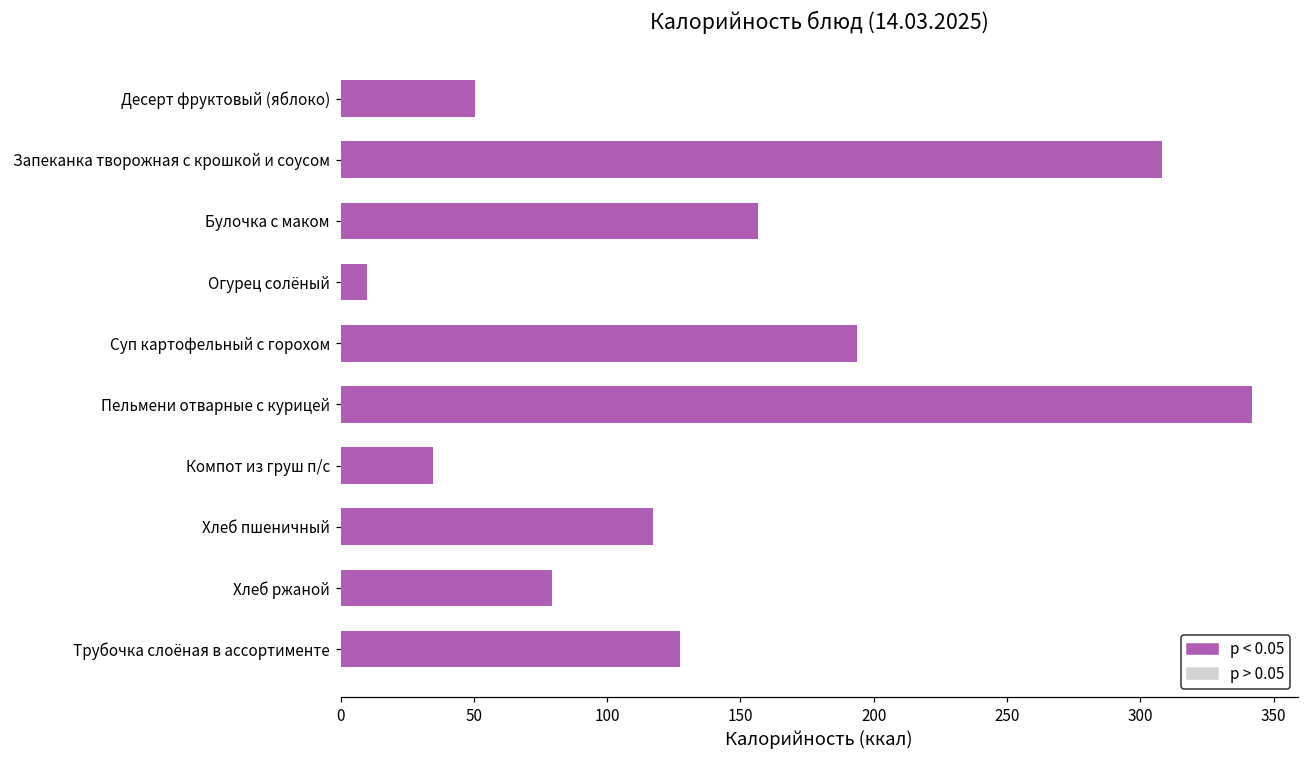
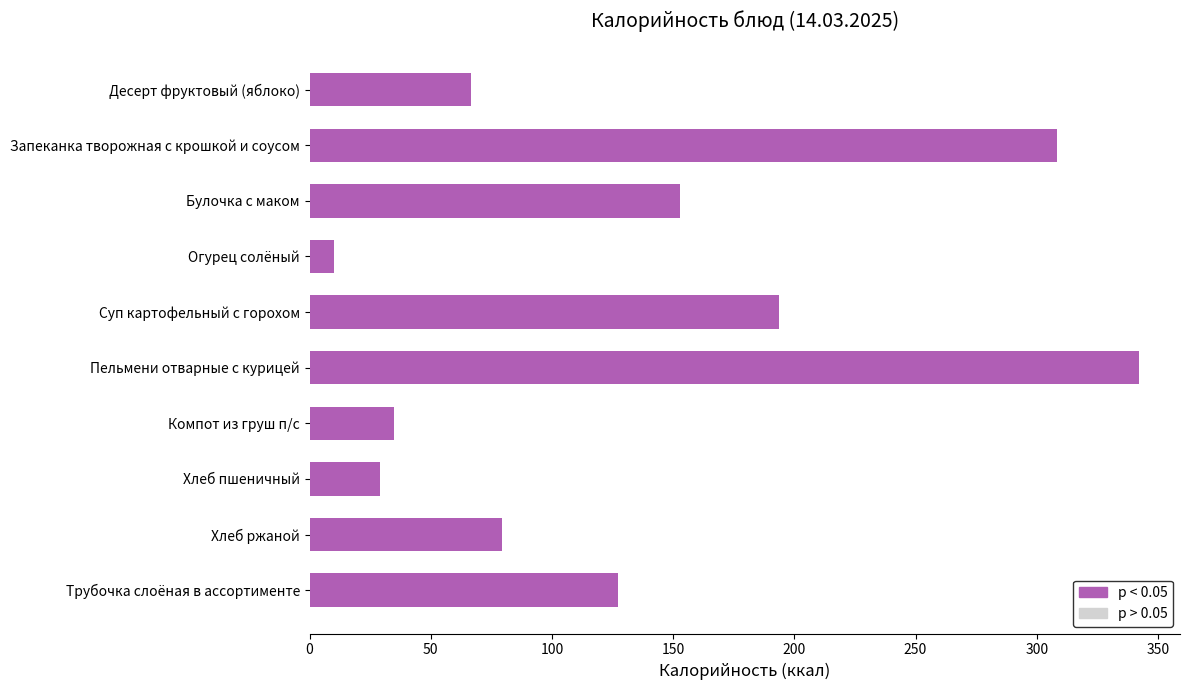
  {
-   "Десерт фруктовый (яблоко)": 50,
+   "Десерт фруктовый (яблоко)": 66,
    "Запеканка творожная с крошкой и соусом": 308,
-   "Булочка с маком": 157,
+   "Булочка с маком": 153,
    "Огурец солёный": 10,
    "Суп картофельный с горохом": 194,
    "Пельмени отварные с курицей": 342,
    "Компот из груш п/с": 35,
-   "Хлеб пшеничный": 117,
+   "Хлеб пшеничный": 29,
    "Хлеб ржаной": 79,
    "Трубочка слоёная в ассортименте": 127
  }
